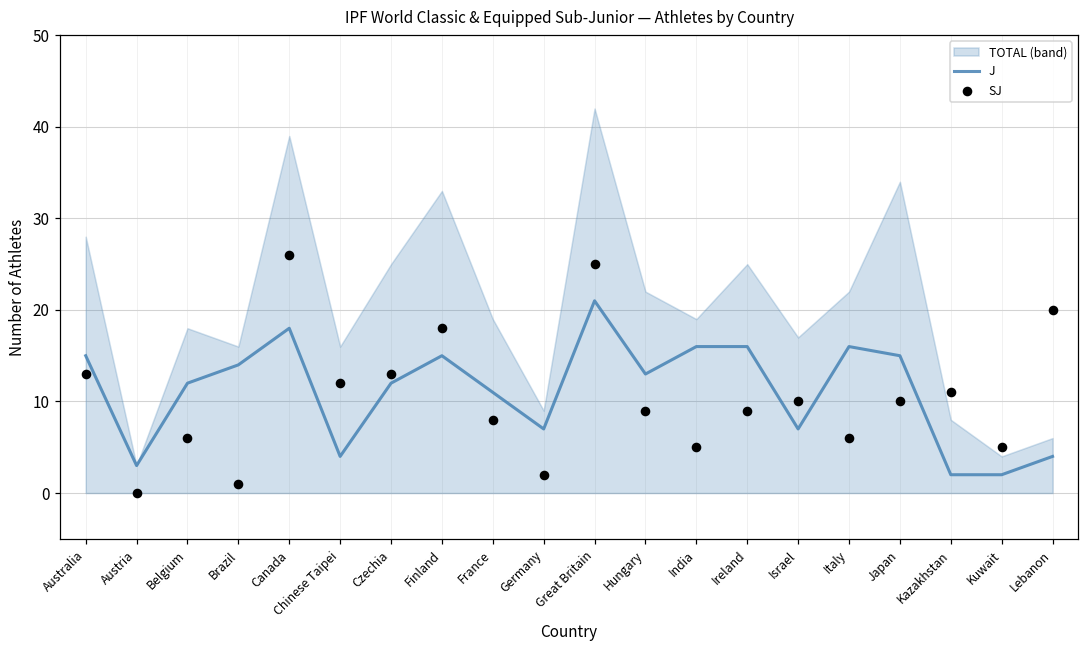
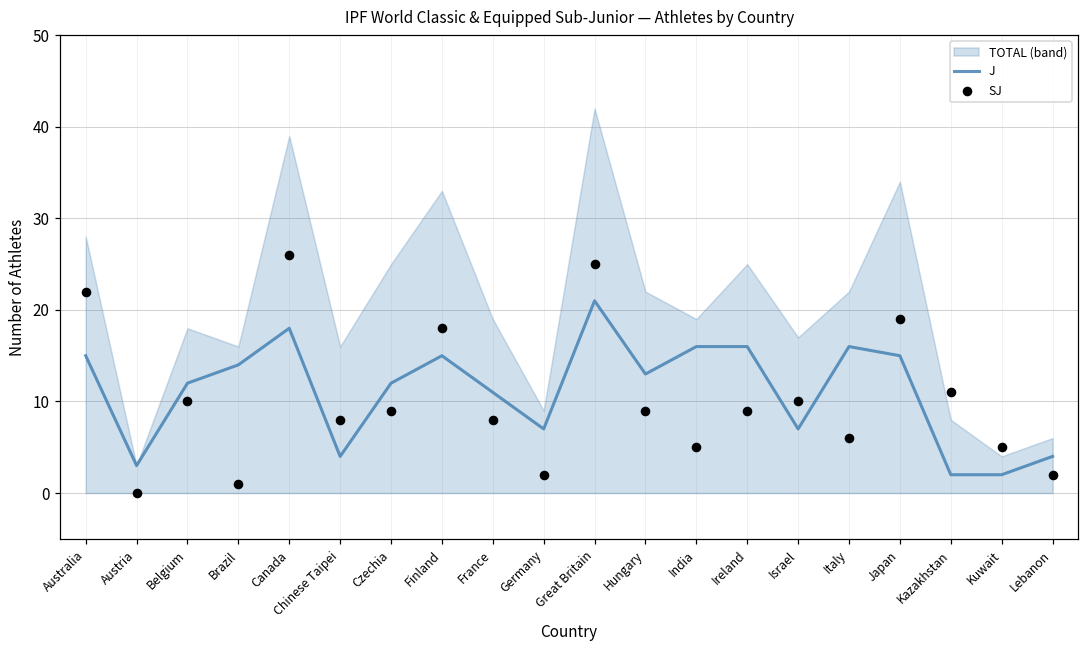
  {
    "SJ": {
-     "Australia": 13,
-     "Belgium": 6,
-     "Chinese Taipei": 12,
-     "Czechia": 13,
-     "Japan": 10,
-     "Lebanon": 20
+     "Australia": 22,
+     "Belgium": 10,
+     "Chinese Taipei": 8,
+     "Czechia": 9,
+     "Japan": 19,
+     "Lebanon": 2
    }
  }
